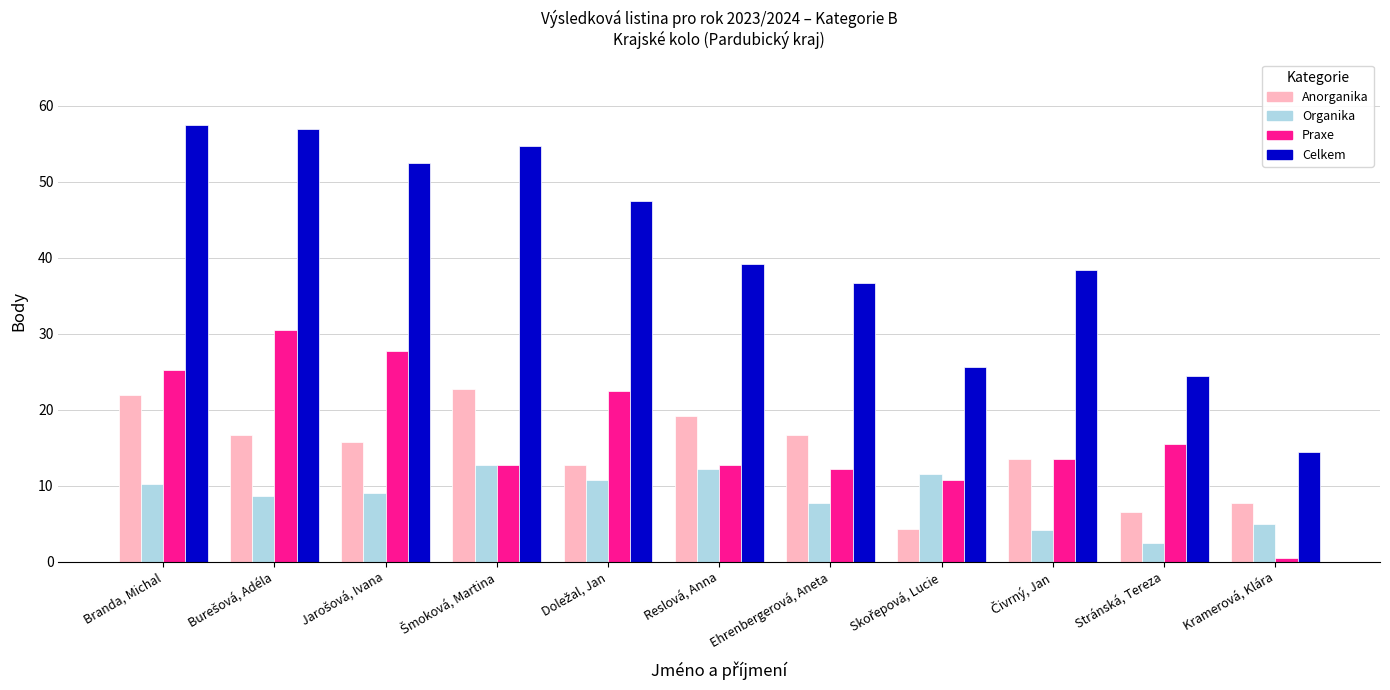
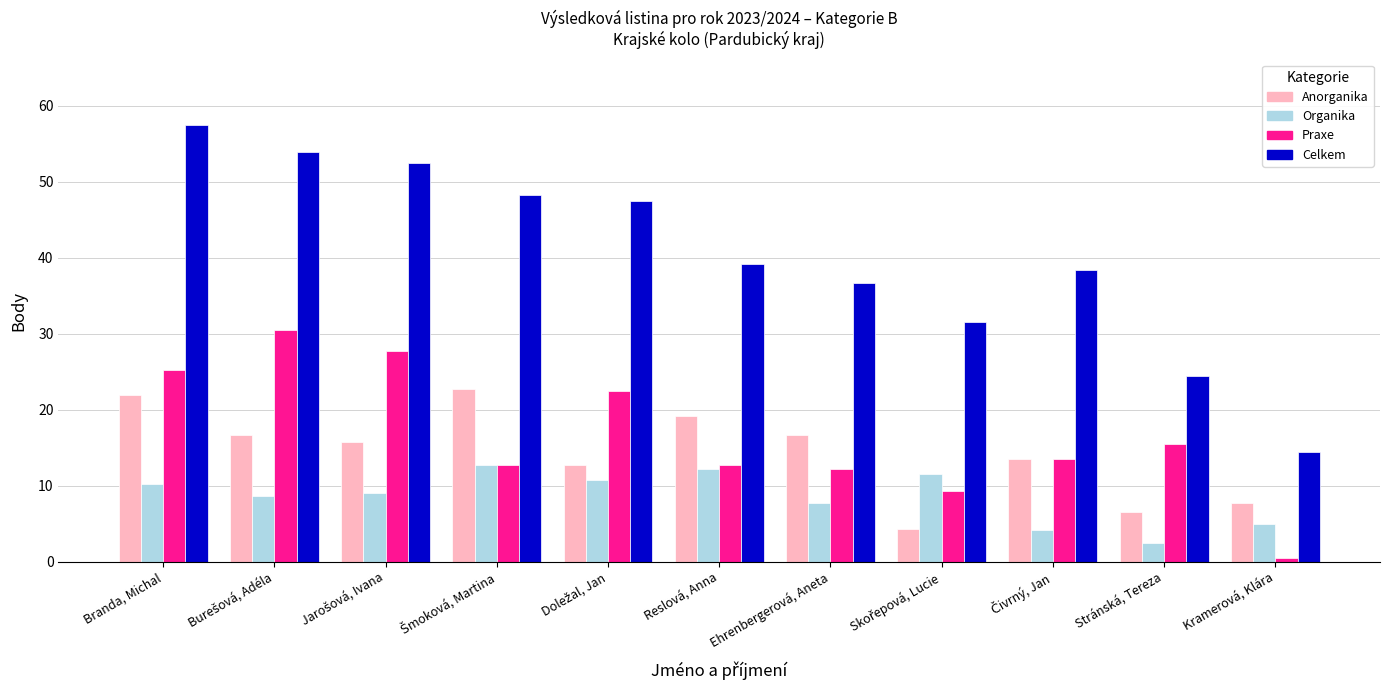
  {
    "Anorganika": {
      "Branda, Michal": 22,
      "Burešová, Adéla": 17,
      "Jarošová, Ivana": 16,
      "Šmoková, Martina": 23,
      "Doležal, Jan": 13,
      "Reslová, Anna": 19,
      "Ehrenbergerová, Aneta": 17,
      "Skořepová, Lucie": 4,
      "Čivrný, Jan": 14,
      "Stránská, Tereza": 7,
      "Kramerová, Klára": 8
    },
    "Organika": {
      "Branda, Michal": 10,
      "Burešová, Adéla": 9,
      "Jarošová, Ivana": 9,
      "Šmoková, Martina": 13,
      "Doležal, Jan": 11,
      "Reslová, Anna": 12,
      "Ehrenbergerová, Aneta": 8,
      "Skořepová, Lucie": 12,
      "Čivrný, Jan": 4,
      "Stránská, Tereza": 3,
      "Kramerová, Klára": 5
    },
    "Praxe": {
      "Branda, Michal": 25,
      "Burešová, Adéla": 31,
      "Jarošová, Ivana": 28,
      "Šmoková, Martina": 13,
      "Doležal, Jan": 23,
      "Reslová, Anna": 13,
      "Ehrenbergerová, Aneta": 12,
-     "Skořepová, Lucie": 11,
+     "Skořepová, Lucie": 9,
      "Čivrný, Jan": 14,
      "Stránská, Tereza": 16,
      "Kramerová, Klára": 1
    },
    "Celkem": {
      "Branda, Michal": 58,
-     "Burešová, Adéla": 57,
+     "Burešová, Adéla": 54,
      "Jarošová, Ivana": 53,
-     "Šmoková, Martina": 55,
+     "Šmoková, Martina": 48,
      "Doležal, Jan": 48,
      "Reslová, Anna": 39,
      "Ehrenbergerová, Aneta": 37,
-     "Skořepová, Lucie": 26,
+     "Skořepová, Lucie": 32,
      "Čivrný, Jan": 38,
      "Stránská, Tereza": 25,
      "Kramerová, Klára": 15
    }
  }
